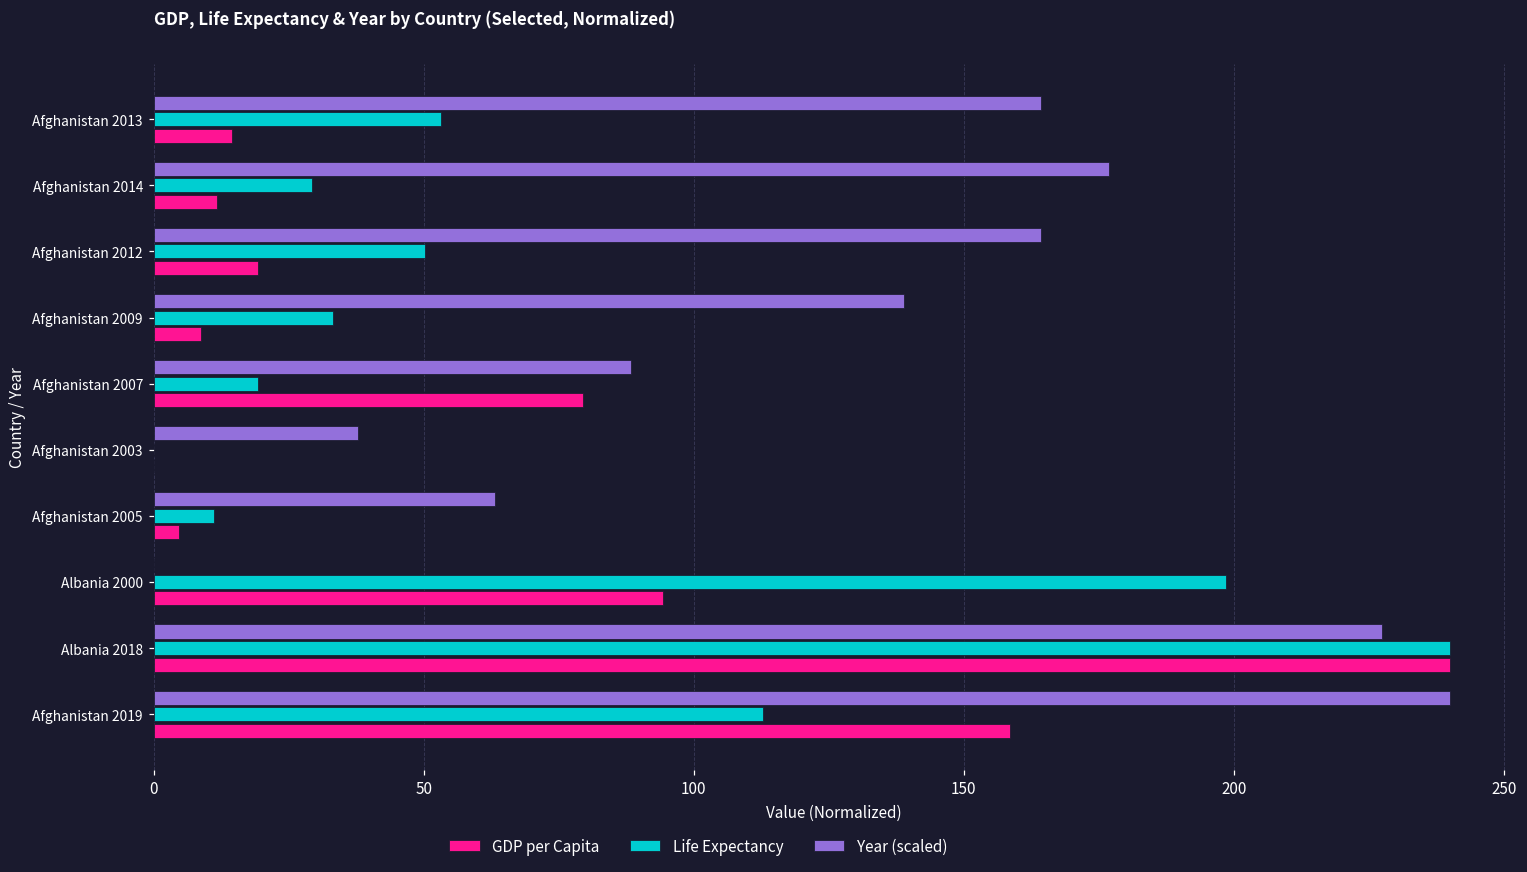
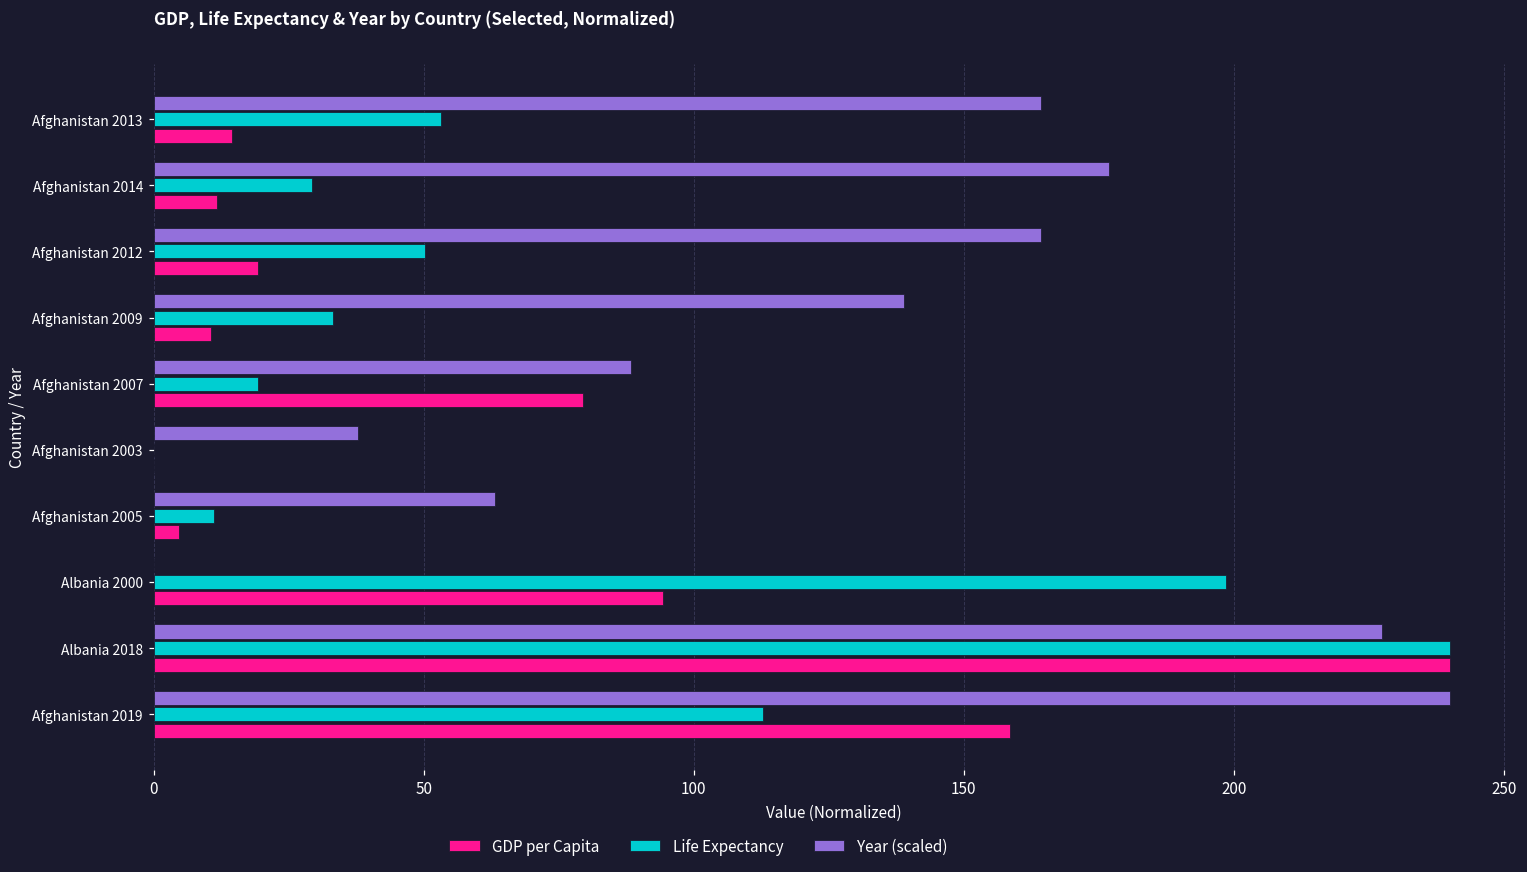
  {
    "GDP per Capita": {
      "Afghanistan 2013": 14,
      "Afghanistan 2014": 12,
      "Afghanistan 2012": 19,
-     "Afghanistan 2009": 9,
+     "Afghanistan 2009": 11,
      "Afghanistan 2007": 80,
      "Afghanistan 2003": 0,
      "Afghanistan 2005": 5,
      "Albania 2000": 94,
      "Albania 2018": 240,
      "Afghanistan 2019": 159
    },
    "Life Expectancy": {
      "Afghanistan 2013": 53,
      "Afghanistan 2014": 29,
      "Afghanistan 2012": 50,
      "Afghanistan 2009": 33,
      "Afghanistan 2007": 19,
      "Afghanistan 2003": 0,
      "Afghanistan 2005": 11,
      "Albania 2000": 198,
      "Albania 2018": 240,
      "Afghanistan 2019": 113
    },
    "Year (scaled)": {
      "Afghanistan 2013": 164,
      "Afghanistan 2014": 177,
      "Afghanistan 2012": 164,
      "Afghanistan 2009": 139,
      "Afghanistan 2007": 88,
      "Afghanistan 2003": 38,
      "Afghanistan 2005": 63,
      "Albania 2000": 0,
      "Albania 2018": 227,
      "Afghanistan 2019": 240
    }
  }
